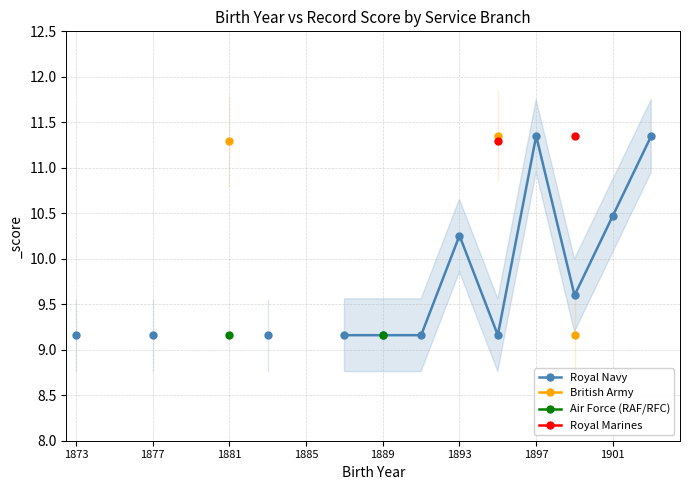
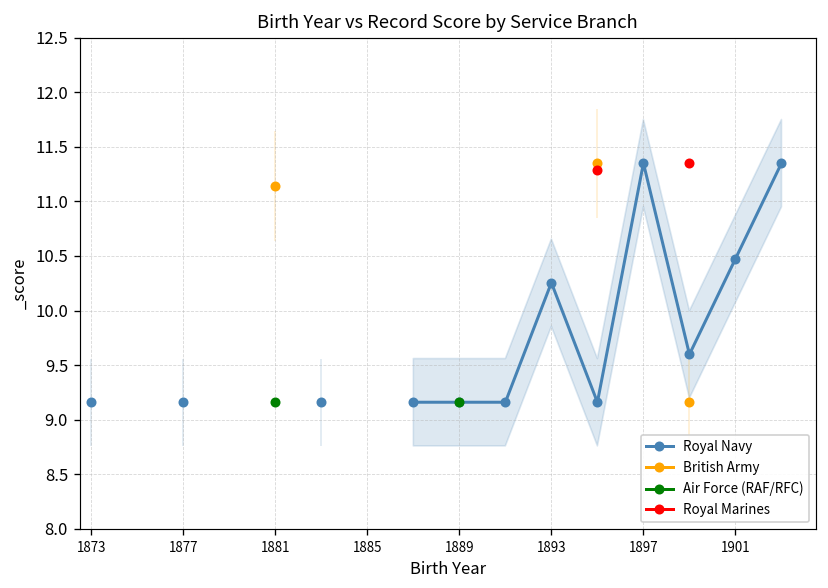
  {
    "Royal Navy": {
      "1873": 9.2,
      "1877": 9.2,
      "1893": 10.3,
      "1897": 11.4,
      "1901": 10.5
    },
    "British Army": {
-     "1881": 11.3
+     "1881": 11.1
    },
    "Air Force (RAF/RFC)": {
      "1881": 9.2
    }
  }
